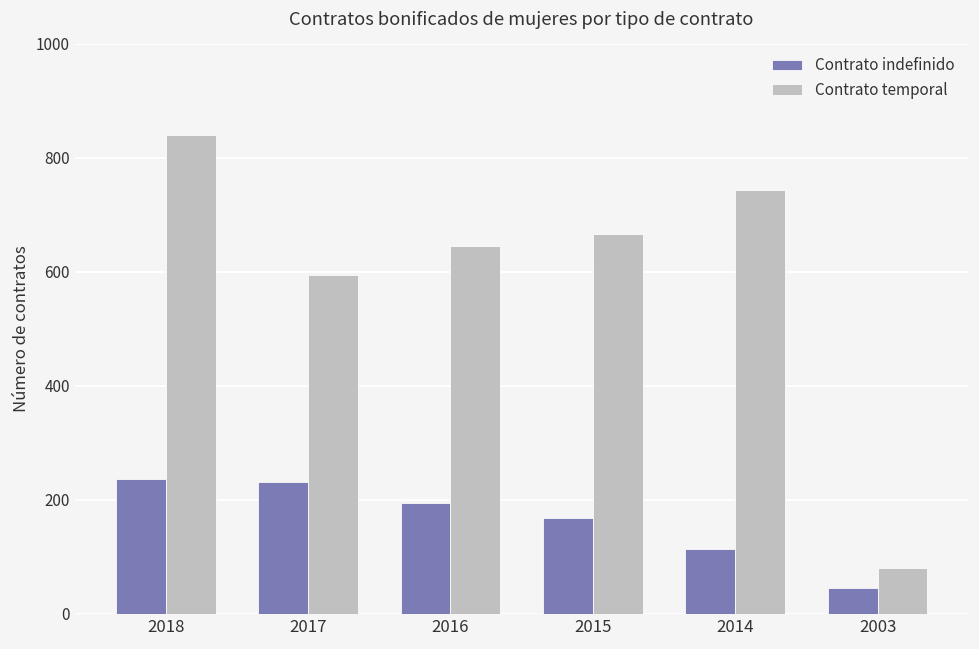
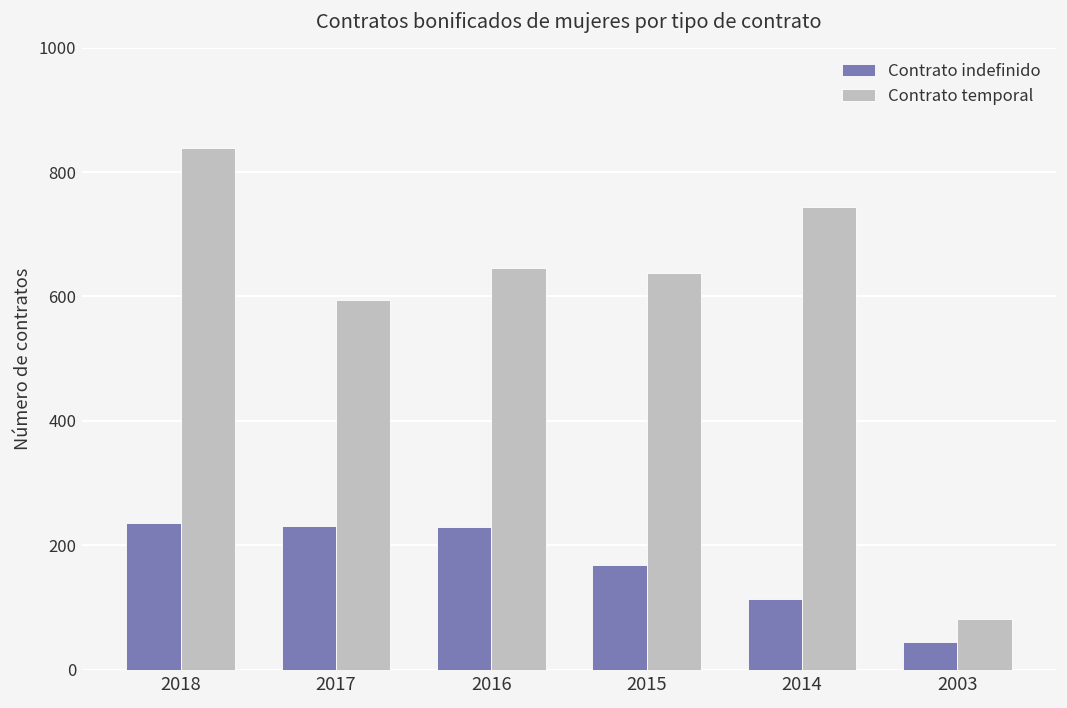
  {
    "Contrato indefinido": {
      "2018": 240,
      "2017": 230,
-     "2016": 190,
+     "2016": 230,
      "2015": 170,
      "2014": 110,
      "2003": 50
    },
    "Contrato temporal": {
      "2018": 840,
      "2017": 600,
      "2016": 650,
-     "2015": 670,
+     "2015": 640,
      "2014": 740,
      "2003": 80
    }
  }
